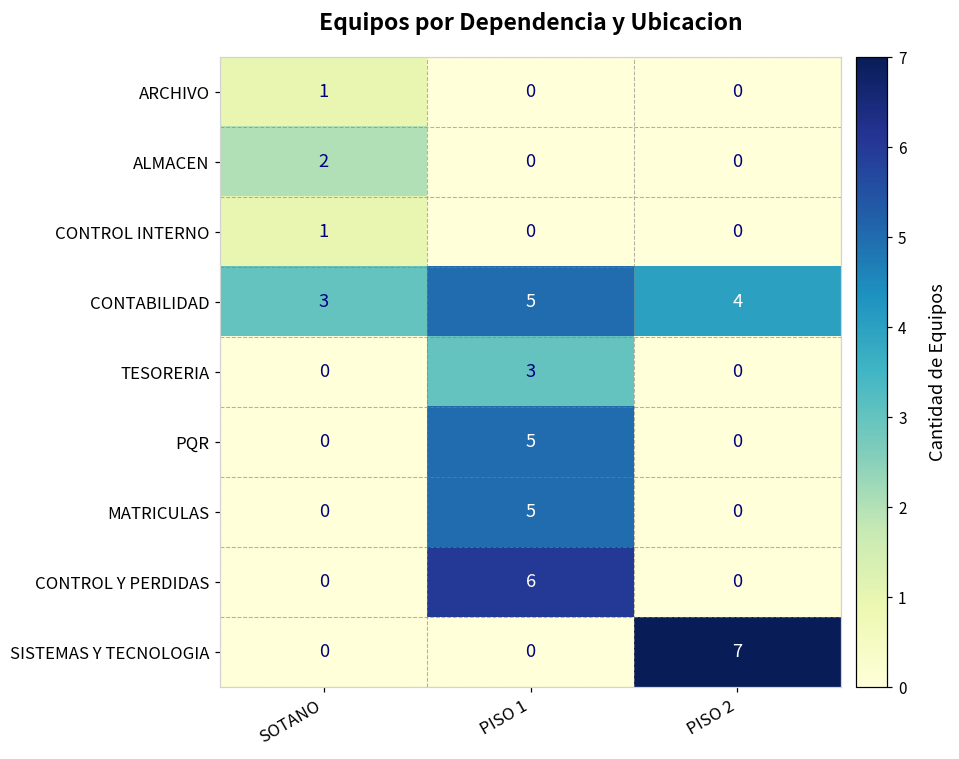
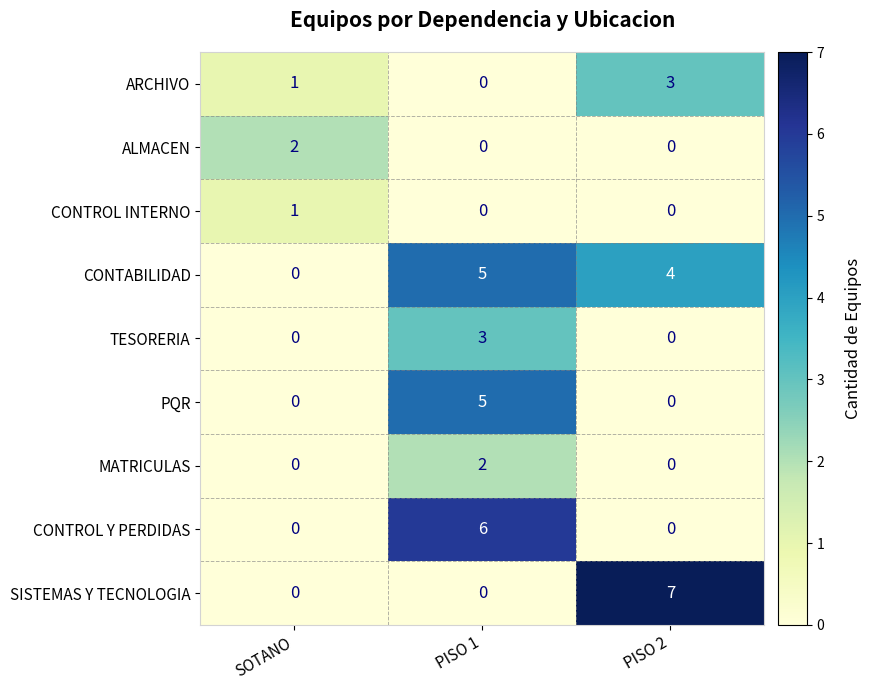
  {
    "ARCHIVO": {
      "SOTANO": 1,
      "PISO 1": 0,
-     "PISO 2": 0
+     "PISO 2": 3
    },
    "ALMACEN": {
      "SOTANO": 2,
      "PISO 1": 0,
      "PISO 2": 0
    },
    "CONTROL INTERNO": {
      "SOTANO": 1,
      "PISO 1": 0,
      "PISO 2": 0
    },
    "CONTABILIDAD": {
-     "SOTANO": 3,
+     "SOTANO": 0,
      "PISO 1": 5,
      "PISO 2": 4
    },
    "TESORERIA": {
      "SOTANO": 0,
      "PISO 1": 3,
      "PISO 2": 0
    },
    "PQR": {
      "SOTANO": 0,
      "PISO 1": 5,
      "PISO 2": 0
    },
    "MATRICULAS": {
      "SOTANO": 0,
-     "PISO 1": 5,
+     "PISO 1": 2,
      "PISO 2": 0
    },
    "CONTROL Y PERDIDAS": {
      "SOTANO": 0,
      "PISO 1": 6,
      "PISO 2": 0
    },
    "SISTEMAS Y TECNOLOGIA": {
      "SOTANO": 0,
      "PISO 1": 0,
      "PISO 2": 7
    }
  }
